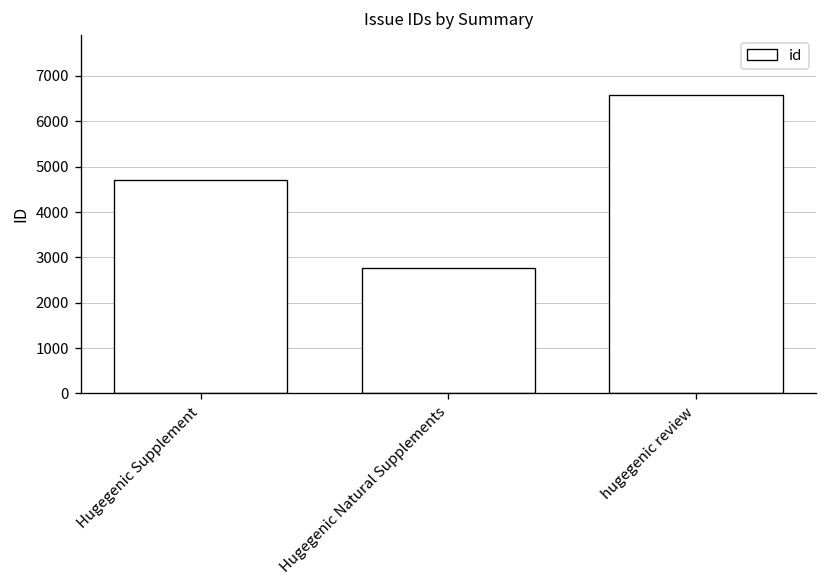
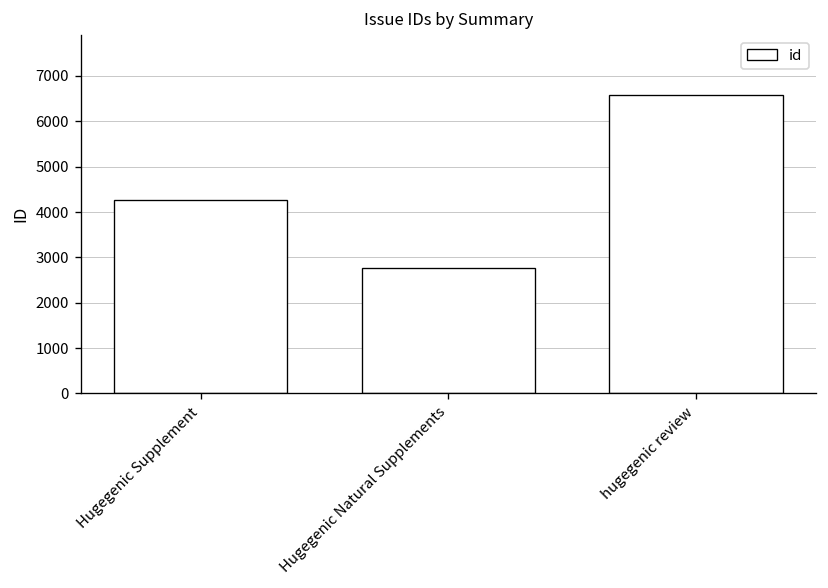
  {
-   "Hugegenic Supplement": 4700,
+   "Hugegenic Supplement": 4300,
    "Hugegenic Natural Supplements": 2800,
    "hugegenic review": 6600
  }
